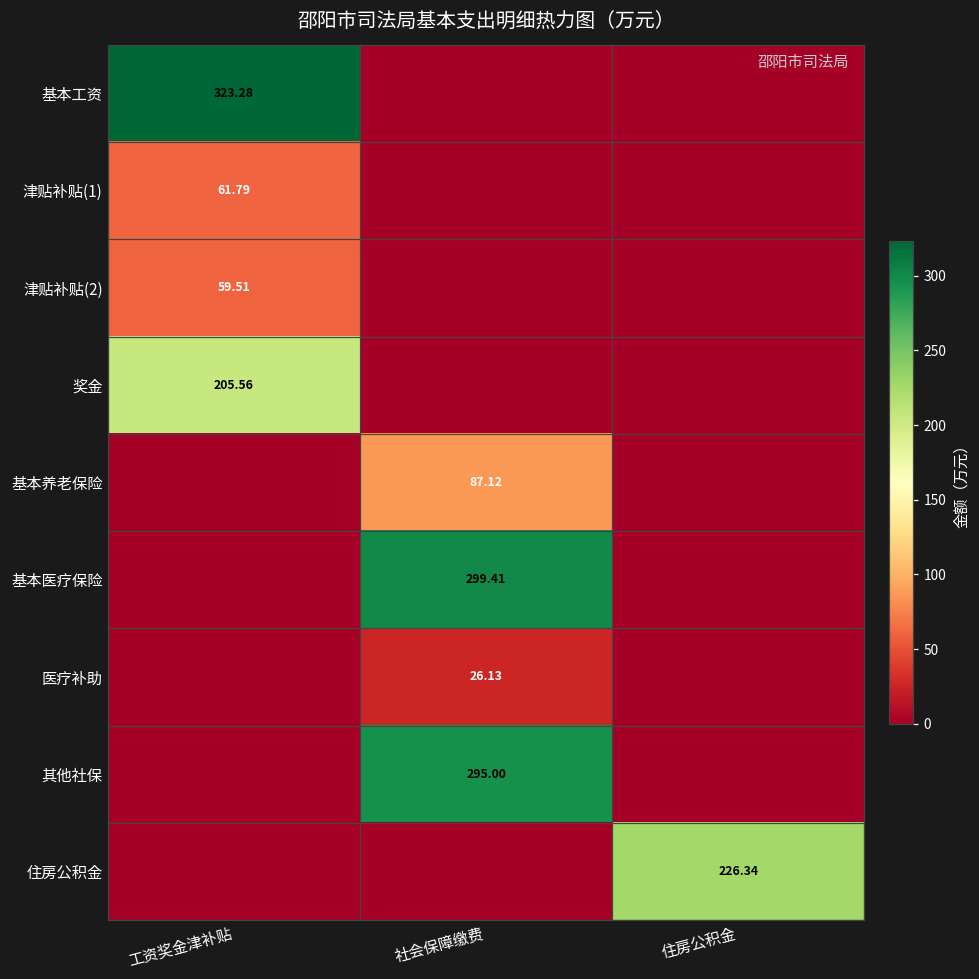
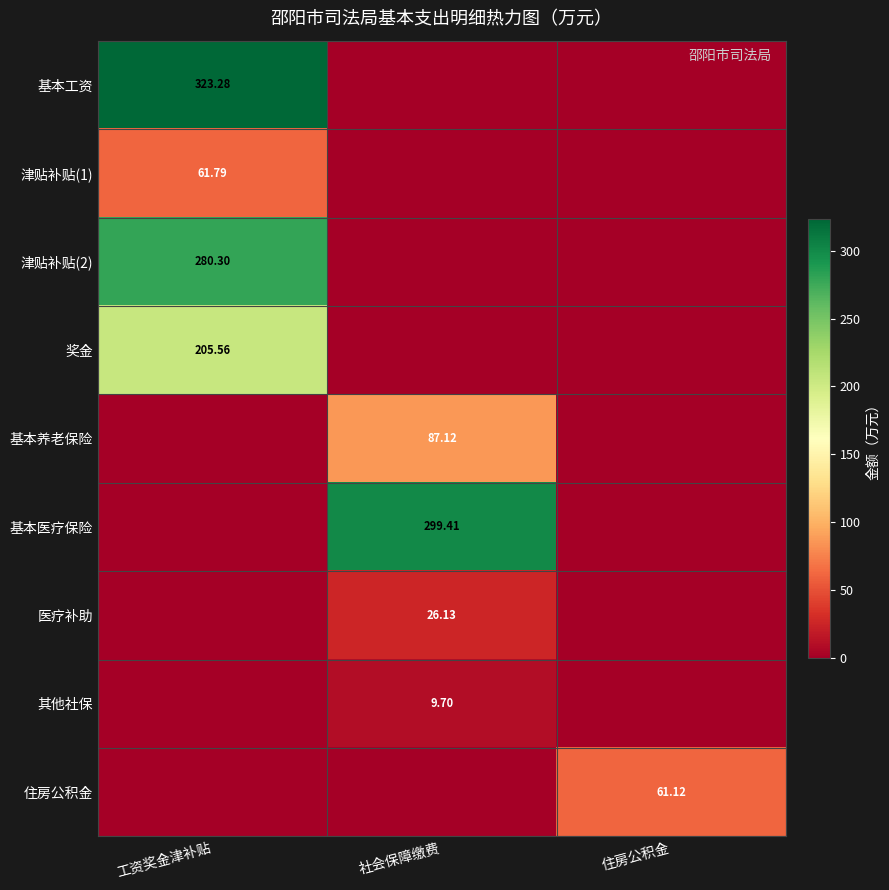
  {
    "基本工资": {
      "工资奖金津补贴": 323.28
    },
    "津贴补贴(1)": {
      "工资奖金津补贴": 61.79
    },
    "津贴补贴(2)": {
-     "工资奖金津补贴": 59.51
+     "工资奖金津补贴": 280.30
    },
    "奖金": {
      "工资奖金津补贴": 205.56
    },
    "基本养老保险": {
      "社会保障缴费": 87.12
    },
    "基本医疗保险": {
      "社会保障缴费": 299.41
    },
    "医疗补助": {
      "社会保障缴费": 26.13
    },
    "其他社保": {
-     "社会保障缴费": 295.00
+     "社会保障缴费": 9.70
    },
    "住房公积金": {
-     "住房公积金": 226.34
+     "住房公积金": 61.12
    }
  }
